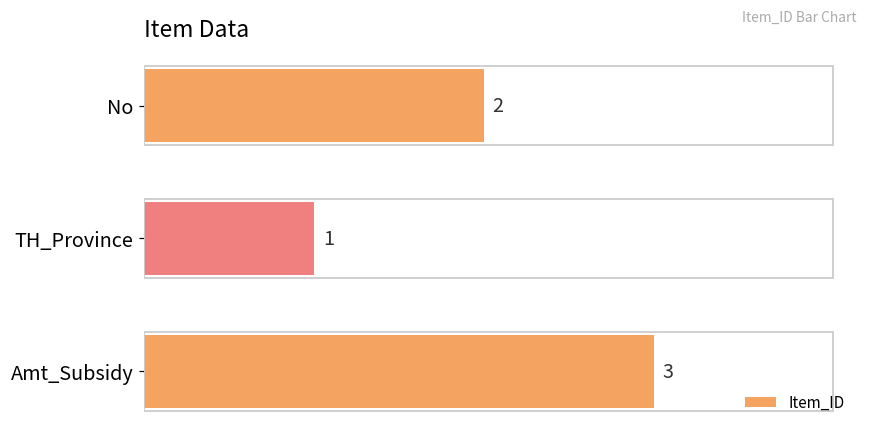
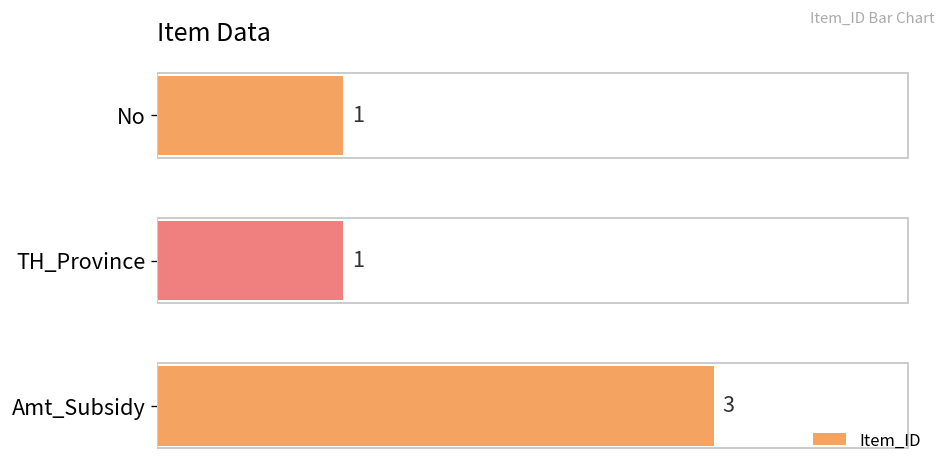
  {
-   "No": 2,
+   "No": 1,
    "TH_Province": 1,
    "Amt_Subsidy": 3
  }
